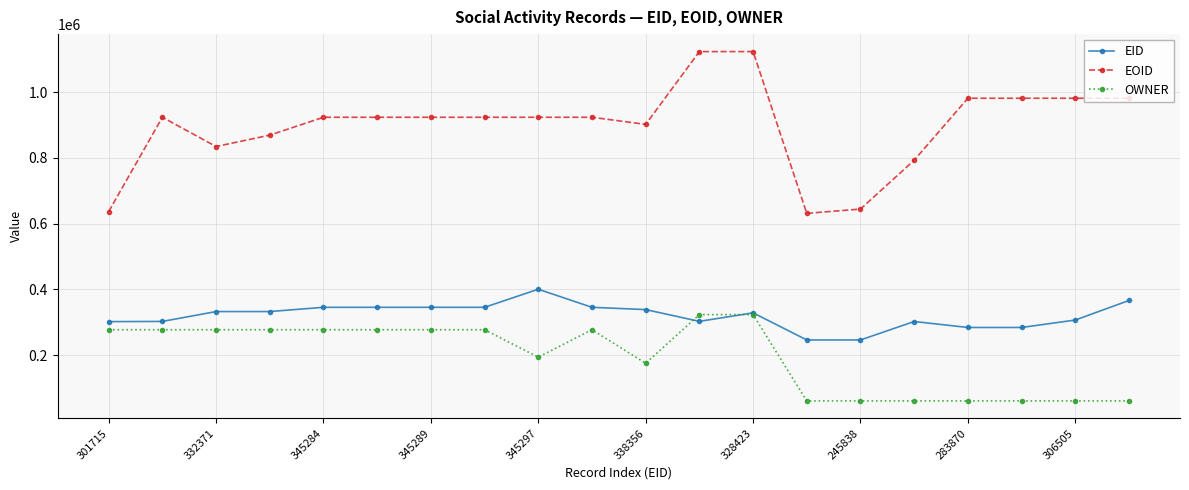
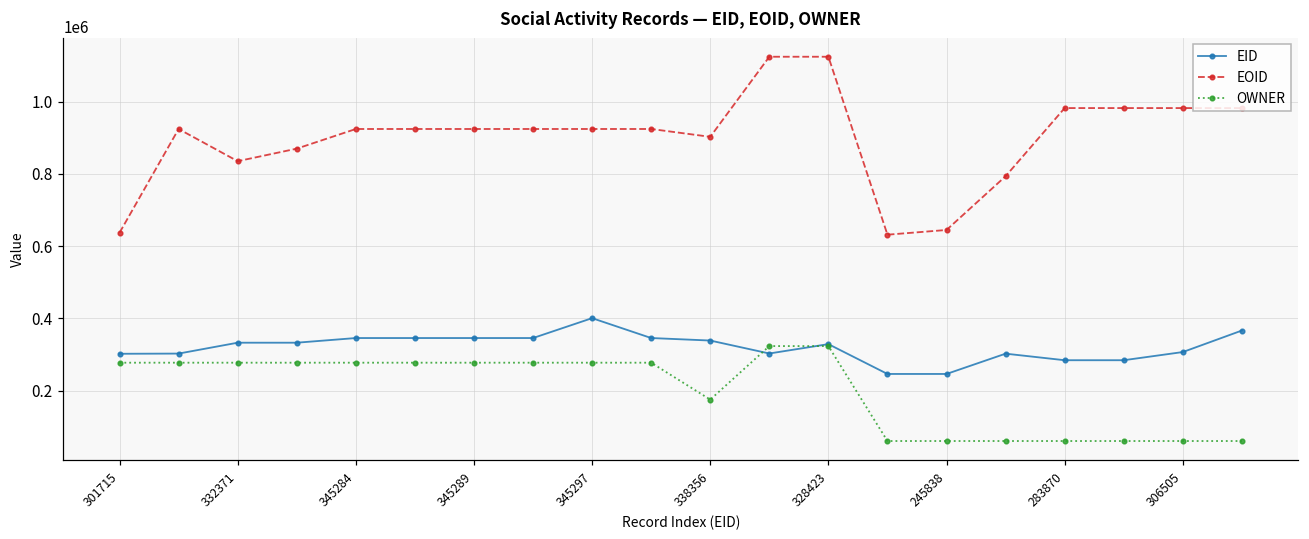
  {
    "EID": {
      "301715": 300000,
      "332371": 330000,
      "345284": 350000,
      "345289": 350000,
      "345297": 400000,
      "338356": 340000,
      "245838": 250000,
      "283870": 280000,
      "306505": 310000
    },
    "EOID": {
      "301715": 640000,
      "332371": 830000,
      "345284": 920000,
      "345289": 920000,
      "345297": 920000,
      "338356": 900000,
      "328423": 1120000,
      "245838": 640000,
      "283870": 980000,
      "306505": 980000
    },
    "OWNER": {
      "301715": 280000,
      "332371": 280000,
      "345284": 280000,
      "345289": 280000,
-     "345297": 190000,
+     "345297": 280000,
      "338356": 170000,
      "245838": 60000,
      "283870": 60000,
      "306505": 60000
    }
  }
